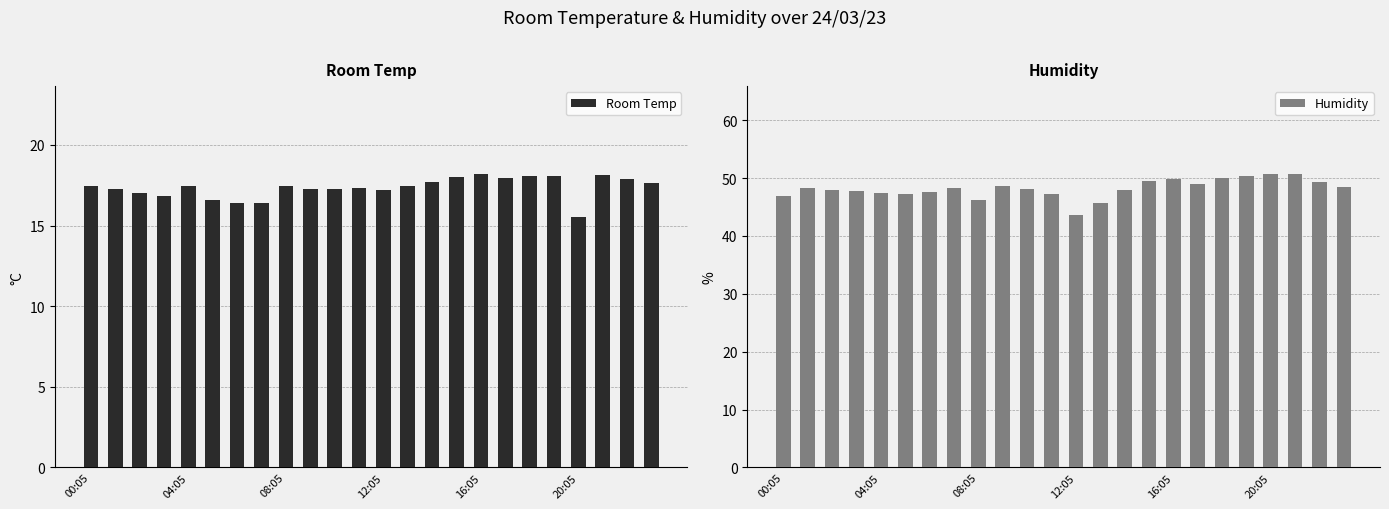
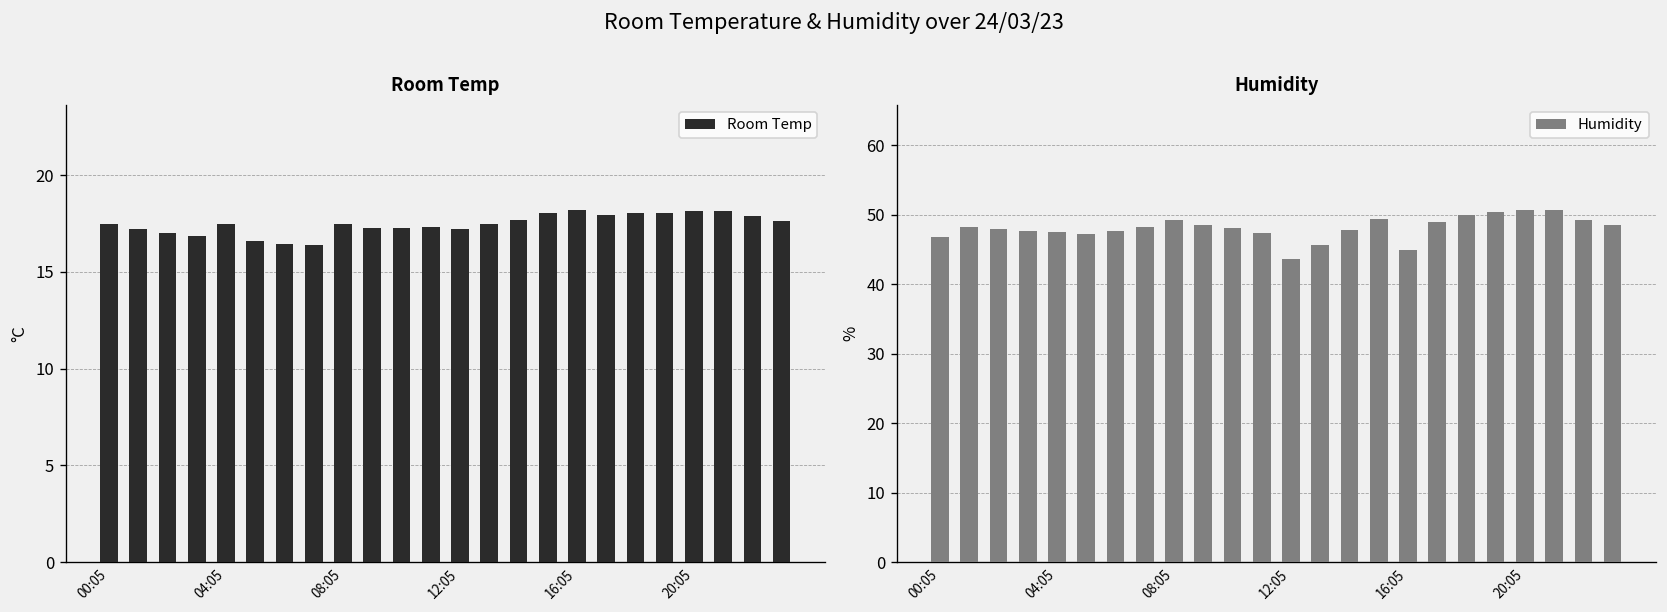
  {
    "Room Temp": {
      "00:05": 17.5,
      "04:05": 17.5,
      "08:05": 17.5,
      "12:05": 17.2,
      "16:05": 18.2,
-     "20:05": 15.6
+     "20:05": 18.2
    },
    "Humidity": {
      "00:05": 47,
      "04:05": 48,
-     "08:05": 46,
+     "08:05": 49,
      "12:05": 44,
-     "16:05": 50,
+     "16:05": 45,
      "20:05": 51
    }
  }
